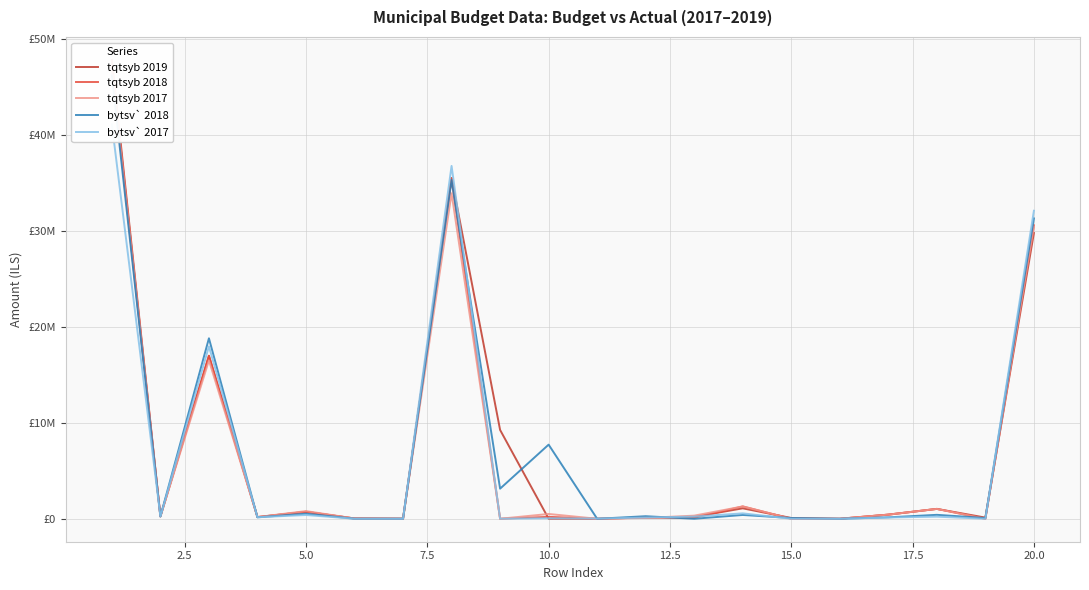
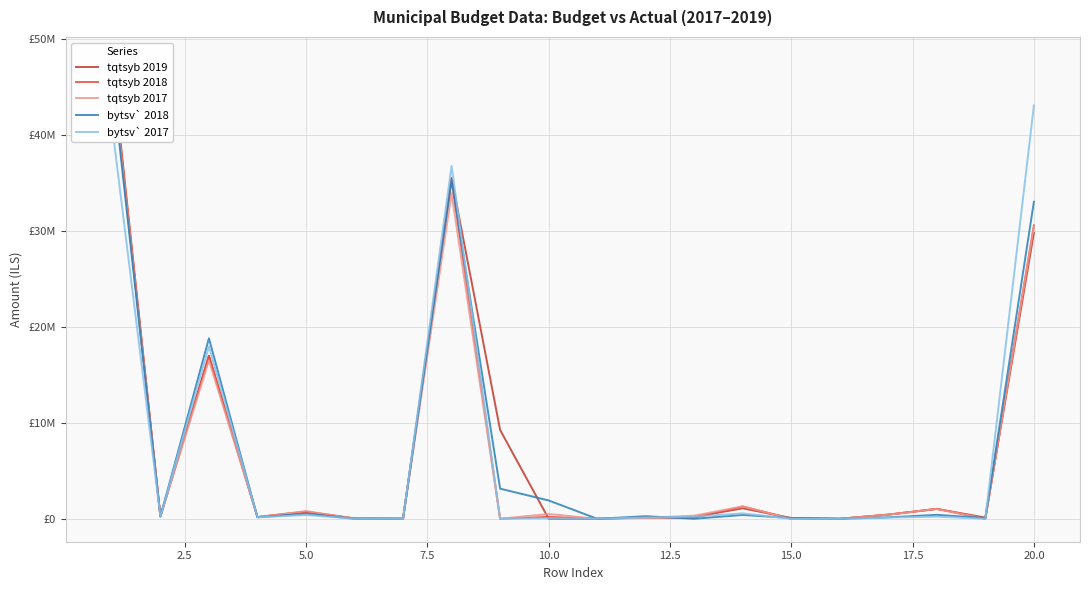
  {
    "tqtsyb 2017": {
      "10.0": "£1000000"
    },
    "bytsv` 2018": {
-     "10.0": "£8000000",
-     "20.0": "£31000000"
+     "10.0": "£2000000",
+     "20.0": "£33000000"
    },
    "bytsv` 2017": {
-     "20.0": "£32000000"
+     "20.0": "£43000000"
    }
  }
